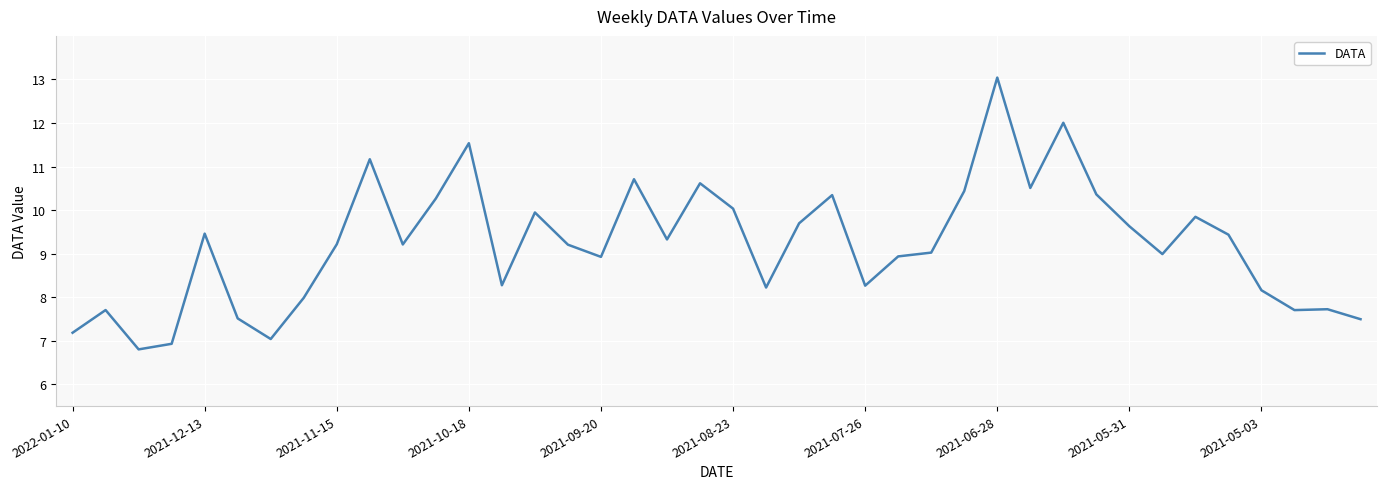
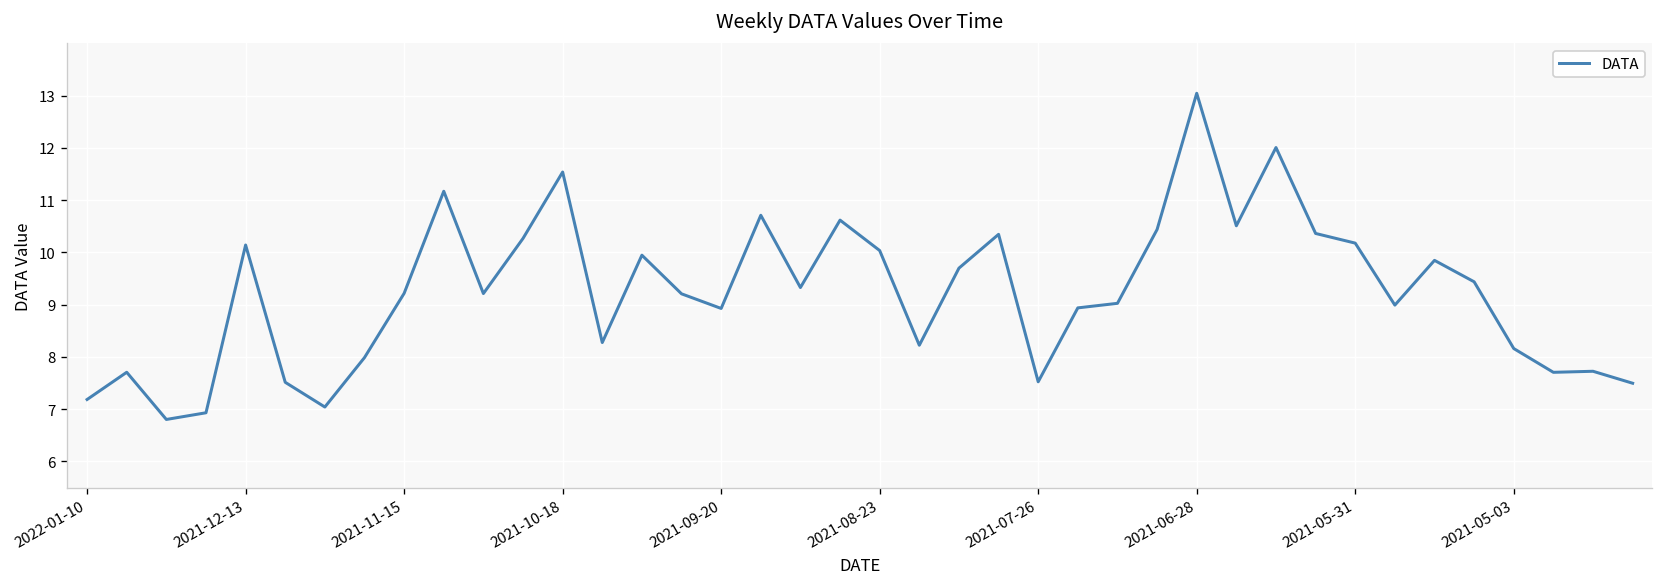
  {
    "2022-01-10": 7.2,
-   "2021-12-13": 9.5,
+   "2021-12-13": 10.1,
    "2021-11-15": 9.2,
    "2021-10-18": 11.5,
    "2021-09-20": 8.9,
    "2021-08-23": 10.0,
-   "2021-07-26": 8.3,
+   "2021-07-26": 7.5,
    "2021-06-28": 13.0,
-   "2021-05-31": 9.6,
+   "2021-05-31": 10.2,
    "2021-05-03": 8.2
  }
